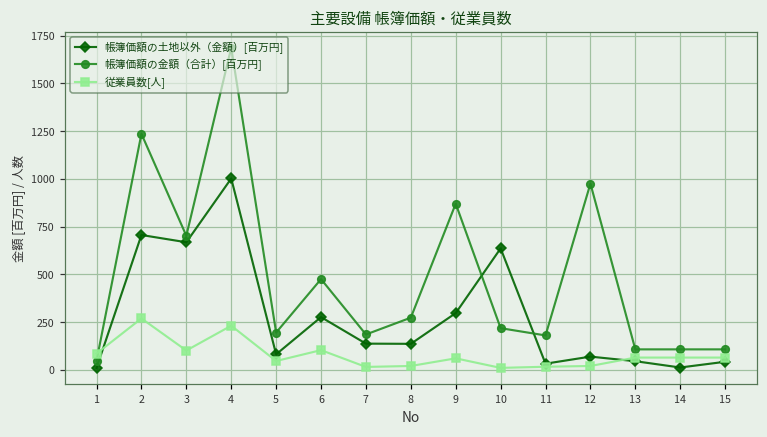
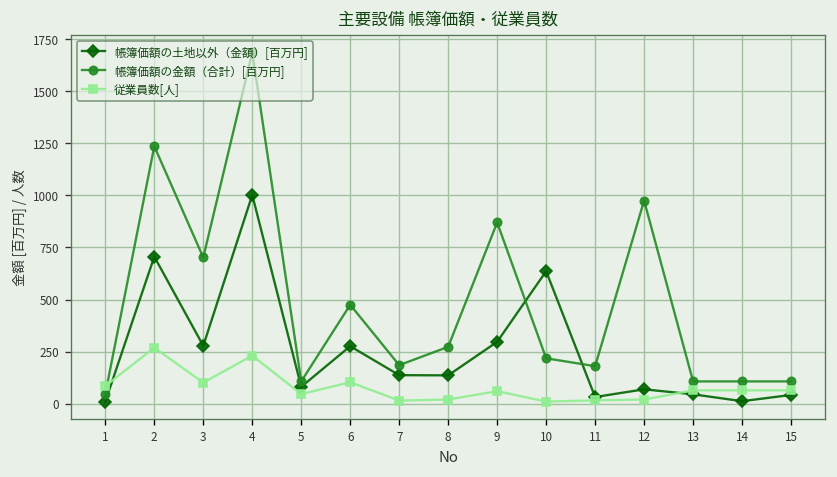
  {
    "帳簿価額の土地以外（金額）[百万円]": {
      "1": 10,
      "2": 710,
-     "3": 670,
+     "3": 280,
      "4": 1000,
      "5": 80,
      "6": 280,
      "7": 140,
      "8": 140,
      "9": 300,
      "10": 640,
      "11": 30,
      "12": 70,
      "13": 50,
      "14": 10,
      "15": 40
    },
    "帳簿価額の金額（合計）[百万円]": {
      "1": 50,
      "2": 1240,
      "3": 700,
-     "5": 200,
+     "5": 110,
      "6": 480,
      "7": 190,
      "8": 270,
      "9": 870,
      "10": 220,
      "11": 180,
      "12": 980,
      "13": 110,
      "14": 110,
      "15": 110
    },
    "従業員数[人]": {
      "1": 90,
      "2": 270,
      "3": 100,
      "4": 230,
      "5": 50,
      "6": 100,
      "7": 20,
      "8": 20,
      "9": 60,
      "10": 10,
      "11": 20,
      "12": 20,
      "13": 60,
      "14": 60,
      "15": 60
    }
  }
